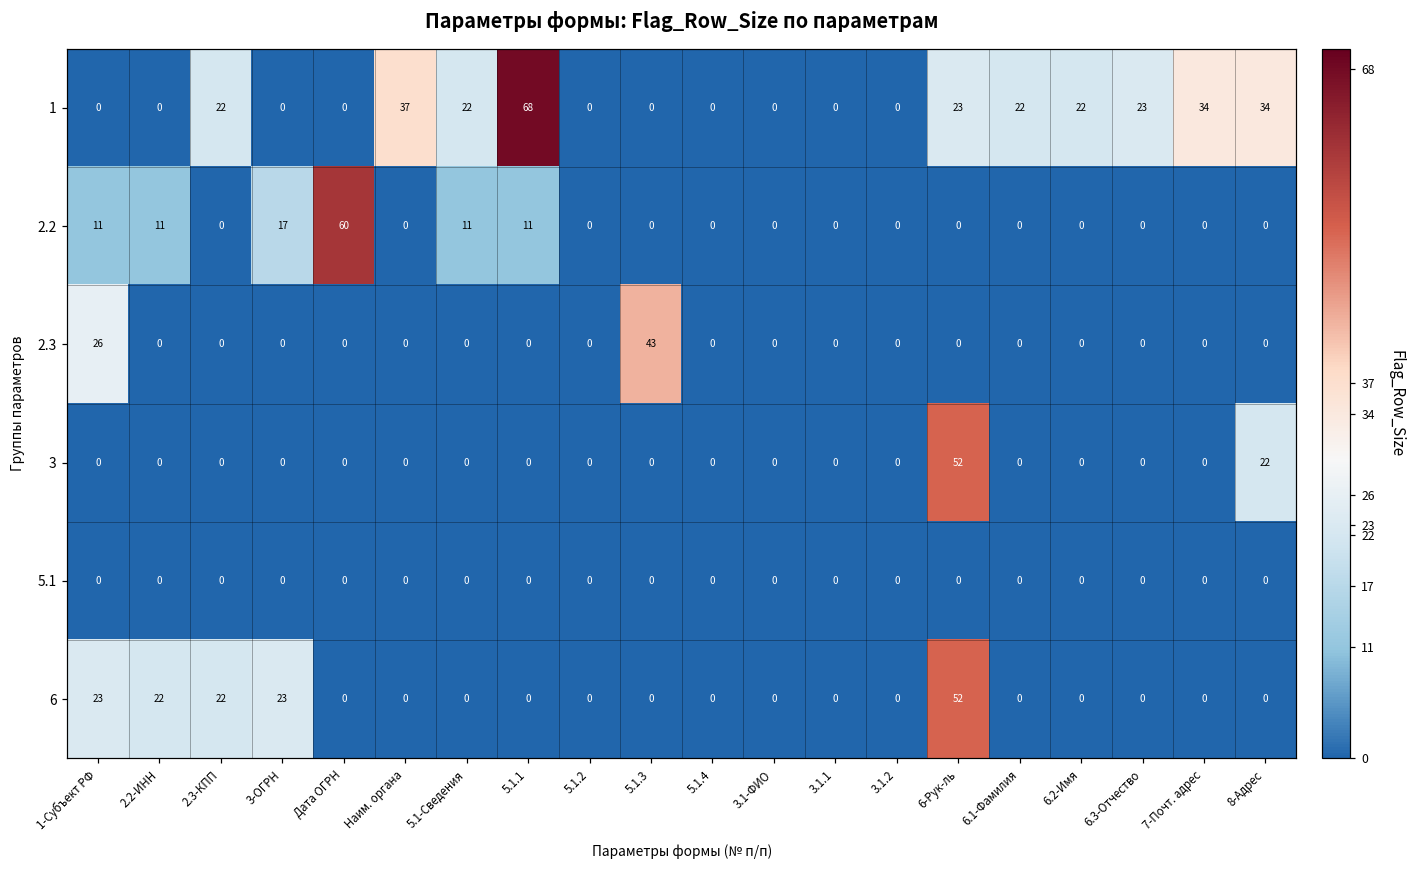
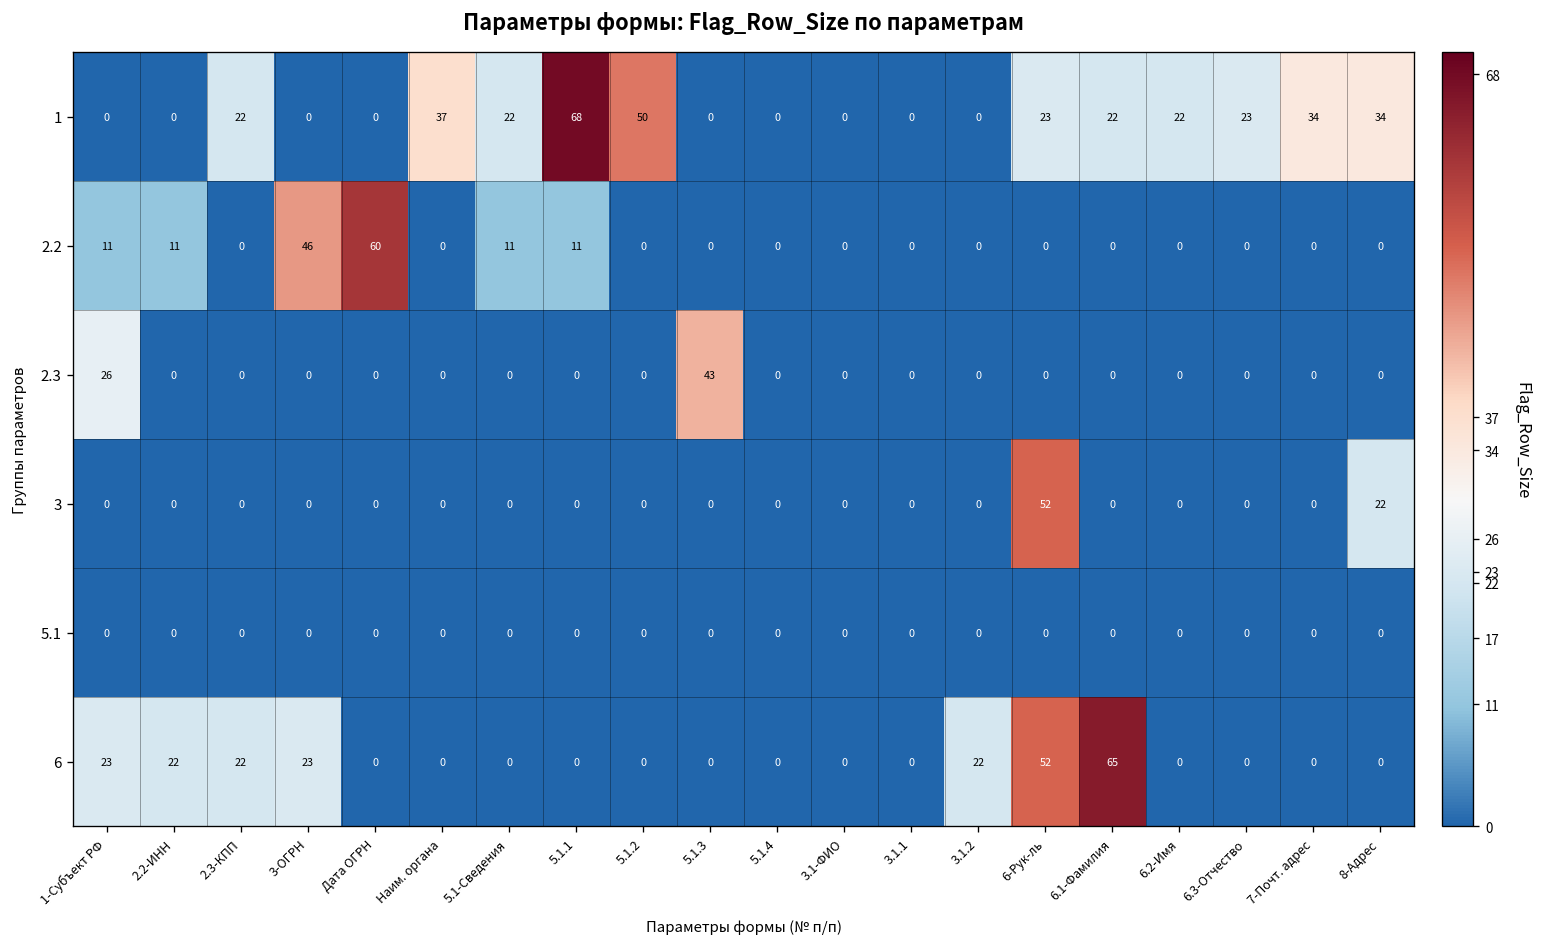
  {
    "1": {
      "1-Субъект РФ": 0,
      "2.2-ИНН": 0,
      "2.3-КПП": 22,
      "3-ОГРН": 0,
      "Дата ОГРН": 0,
      "Наим. органа": 37,
      "5.1-Сведения": 22,
      "5.1.1": 68,
-     "5.1.2": 0,
+     "5.1.2": 50,
      "5.1.3": 0,
      "5.1.4": 0,
      "3.1-ФИО": 0,
      "3.1.1": 0,
      "3.1.2": 0,
      "6-Рук-ль": 23,
      "6.1-Фамилия": 22,
      "6.2-Имя": 22,
      "6.3-Отчество": 23,
      "7-Почт. адрес": 34,
      "8-Адрес": 34
    },
    "2.2": {
      "1-Субъект РФ": 11,
      "2.2-ИНН": 11,
      "2.3-КПП": 0,
-     "3-ОГРН": 17,
+     "3-ОГРН": 46,
      "Дата ОГРН": 60,
      "Наим. органа": 0,
      "5.1-Сведения": 11,
      "5.1.1": 11,
      "5.1.2": 0,
      "5.1.3": 0,
      "5.1.4": 0,
      "3.1-ФИО": 0,
      "3.1.1": 0,
      "3.1.2": 0,
      "6-Рук-ль": 0,
      "6.1-Фамилия": 0,
      "6.2-Имя": 0,
      "6.3-Отчество": 0,
      "7-Почт. адрес": 0,
      "8-Адрес": 0
    },
    "2.3": {
      "1-Субъект РФ": 26,
      "2.2-ИНН": 0,
      "2.3-КПП": 0,
      "3-ОГРН": 0,
      "Дата ОГРН": 0,
      "Наим. органа": 0,
      "5.1-Сведения": 0,
      "5.1.1": 0,
      "5.1.2": 0,
      "5.1.3": 43,
      "5.1.4": 0,
      "3.1-ФИО": 0,
      "3.1.1": 0,
      "3.1.2": 0,
      "6-Рук-ль": 0,
      "6.1-Фамилия": 0,
      "6.2-Имя": 0,
      "6.3-Отчество": 0,
      "7-Почт. адрес": 0,
      "8-Адрес": 0
    },
    "3": {
      "1-Субъект РФ": 0,
      "2.2-ИНН": 0,
      "2.3-КПП": 0,
      "3-ОГРН": 0,
      "Дата ОГРН": 0,
      "Наим. органа": 0,
      "5.1-Сведения": 0,
      "5.1.1": 0,
      "5.1.2": 0,
      "5.1.3": 0,
      "5.1.4": 0,
      "3.1-ФИО": 0,
      "3.1.1": 0,
      "3.1.2": 0,
      "6-Рук-ль": 52,
      "6.1-Фамилия": 0,
      "6.2-Имя": 0,
      "6.3-Отчество": 0,
      "7-Почт. адрес": 0,
      "8-Адрес": 22
    },
    "5.1": {
      "1-Субъект РФ": 0,
      "2.2-ИНН": 0,
      "2.3-КПП": 0,
      "3-ОГРН": 0,
      "Дата ОГРН": 0,
      "Наим. органа": 0,
      "5.1-Сведения": 0,
      "5.1.1": 0,
      "5.1.2": 0,
      "5.1.3": 0,
      "5.1.4": 0,
      "3.1-ФИО": 0,
      "3.1.1": 0,
      "3.1.2": 0,
      "6-Рук-ль": 0,
      "6.1-Фамилия": 0,
      "6.2-Имя": 0,
      "6.3-Отчество": 0,
      "7-Почт. адрес": 0,
      "8-Адрес": 0
    },
    "6": {
      "1-Субъект РФ": 23,
      "2.2-ИНН": 22,
      "2.3-КПП": 22,
      "3-ОГРН": 23,
      "Дата ОГРН": 0,
      "Наим. органа": 0,
      "5.1-Сведения": 0,
      "5.1.1": 0,
      "5.1.2": 0,
      "5.1.3": 0,
      "5.1.4": 0,
      "3.1-ФИО": 0,
      "3.1.1": 0,
-     "3.1.2": 0,
+     "3.1.2": 22,
      "6-Рук-ль": 52,
-     "6.1-Фамилия": 0,
+     "6.1-Фамилия": 65,
      "6.2-Имя": 0,
      "6.3-Отчество": 0,
      "7-Почт. адрес": 0,
      "8-Адрес": 0
    }
  }
